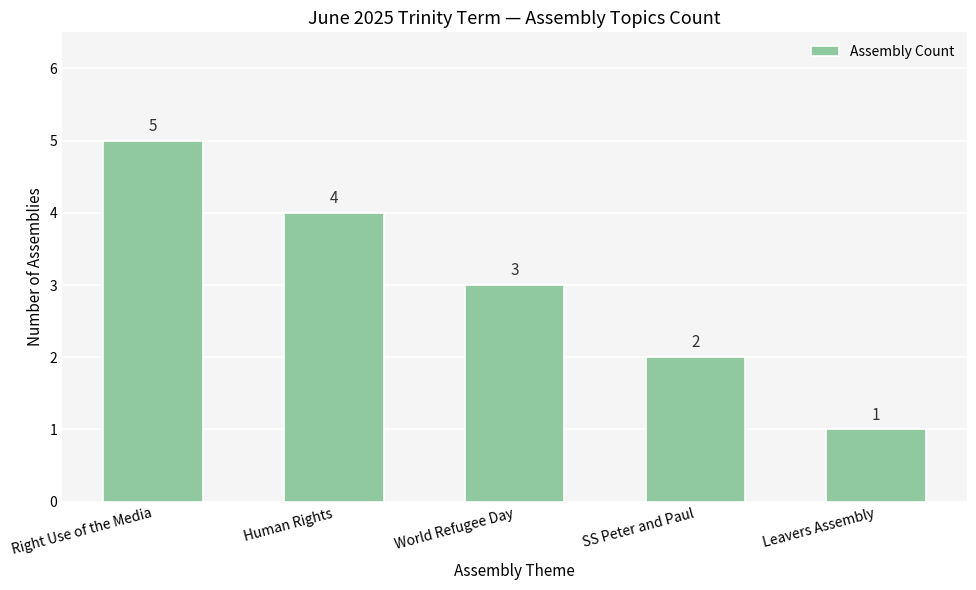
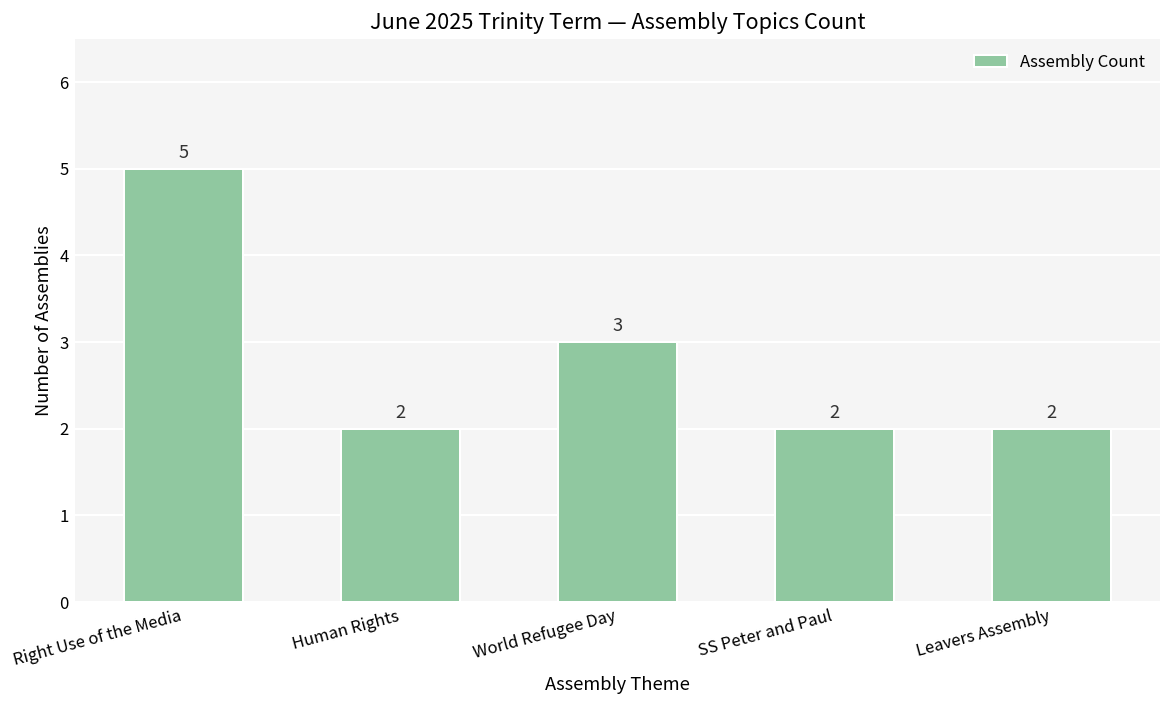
  {
    "Right Use of the Media": 5,
-   "Human Rights": 4,
+   "Human Rights": 2,
    "World Refugee Day": 3,
    "SS Peter and Paul": 2,
-   "Leavers Assembly": 1
+   "Leavers Assembly": 2
  }
